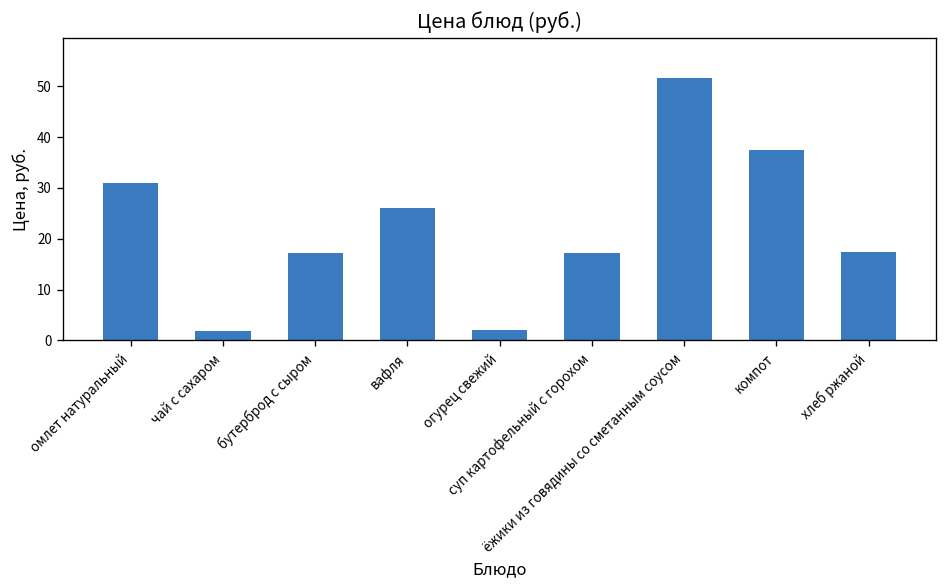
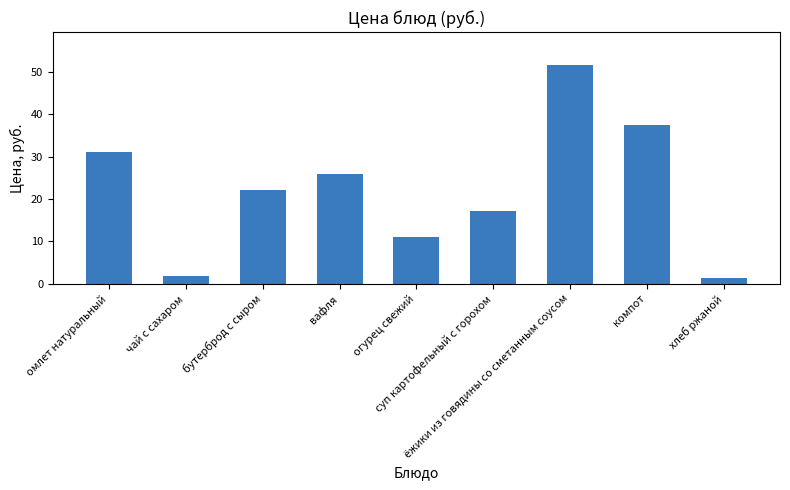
  {
    "омлет натуральный": 31,
    "чай с сахаром": 2,
-   "бутерброд с сыром": 17,
+   "бутерброд с сыром": 22,
    "вафля": 26,
-   "огурец свежий": 2,
+   "огурец свежий": 11,
    "суп картофельный с горохом": 17,
    "ёжики из говядины со сметанным соусом": 52,
    "компот": 37,
-   "хлеб ржаной": 17
+   "хлеб ржаной": 1
  }
